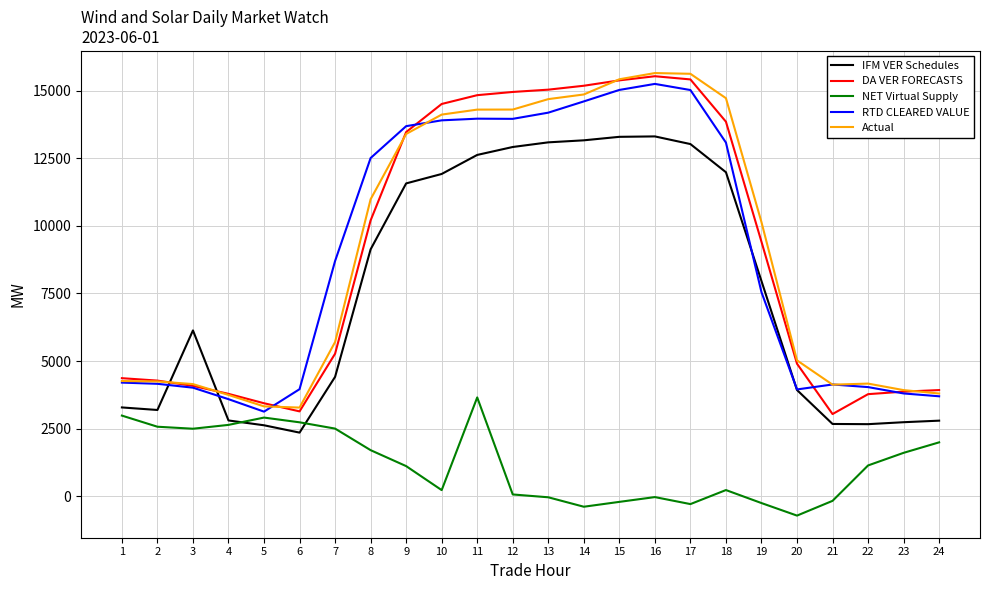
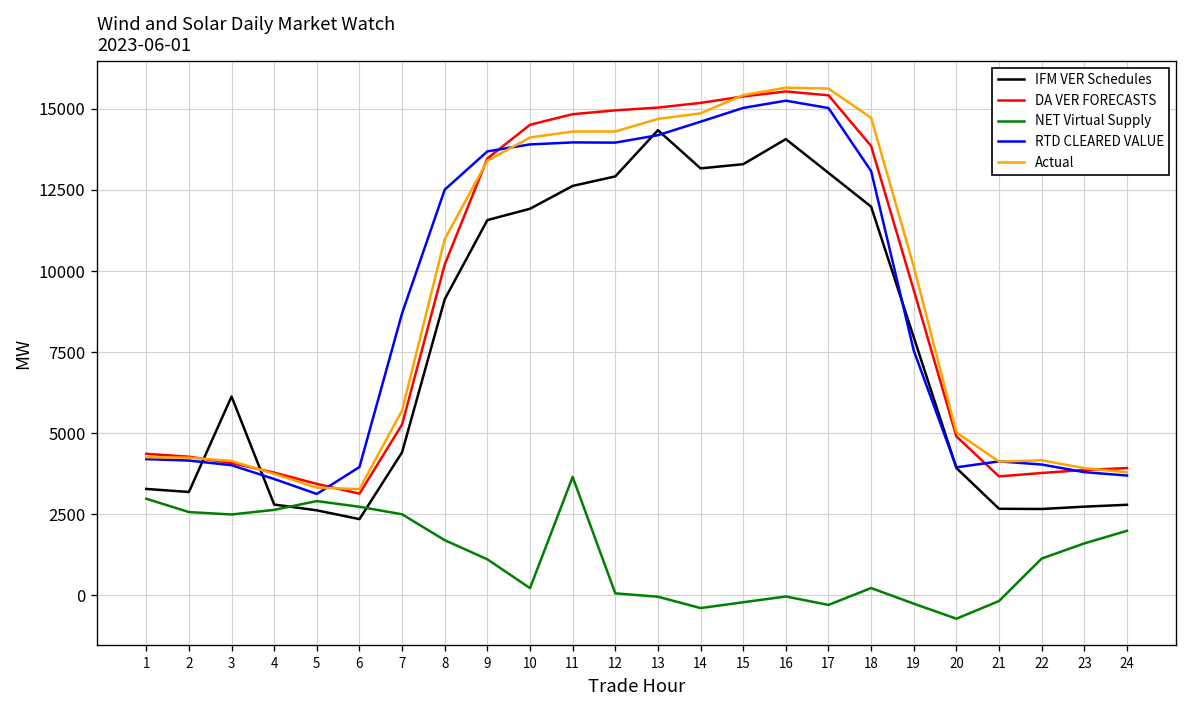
  {
    "IFM VER Schedules": {
      "1": 3300,
      "2": 3200,
      "3": 6100,
      "4": 2800,
      "5": 2600,
      "6": 2400,
      "7": 4400,
      "8": 9100,
      "9": 11600,
      "10": 11900,
      "11": 12600,
      "12": 12900,
-     "13": 13100,
+     "13": 14300,
      "14": 13200,
      "15": 13300,
-     "16": 13300,
+     "16": 14100,
      "17": 13000,
      "18": 12000,
      "19": 8000,
      "21": 2700,
      "22": 2700,
      "23": 2700,
      "24": 2800
    },
    "DA VER FORECASTS": {
      "1": 4400,
      "5": 3400,
      "6": 3100,
      "7": 5300,
      "8": 10200,
      "10": 14500,
      "11": 14800,
      "12": 15000,
      "13": 15000,
      "14": 15200,
      "16": 15500,
      "17": 15400,
      "18": 13900,
      "19": 9400,
      "20": 4900,
-     "21": 3000,
+     "21": 3700,
      "22": 3800,
      "24": 3900
    },
    "NET Virtual Supply": {
      "1": 3000,
      "2": 2600,
      "3": 2500,
      "4": 2600,
      "5": 2900,
      "6": 2700,
      "7": 2500,
      "8": 1700,
      "9": 1100,
      "10": 200,
      "11": 3700,
      "12": 100,
      "13": 0,
      "14": -400,
      "15": -200,
      "16": 0,
      "17": -300,
      "18": 200,
      "19": -300,
      "20": -700,
      "21": -200,
      "22": 1100,
      "23": 1600,
      "24": 2000
    },
    "RTD CLEARED VALUE": {
      "4": 3600,
      "5": 3100,
      "6": 4000,
      "7": 8700,
      "8": 12500,
      "9": 13700,
      "10": 13900,
      "11": 14000,
      "12": 14000,
      "13": 14200,
      "14": 14600,
      "15": 15000,
      "16": 15300,
      "17": 15000,
      "18": 13100,
      "19": 7500,
      "22": 4000,
      "24": 3700
    },
    "Actual": {
      "5": 3300,
      "6": 3300,
      "7": 5700,
      "8": 11000,
      "10": 14100,
      "11": 14300,
      "12": 14300,
      "13": 14700,
      "14": 14900,
      "16": 15700,
      "17": 15600,
      "18": 14700,
      "19": 10100,
      "20": 5000,
      "22": 4200,
      "24": 3800
    }
  }
